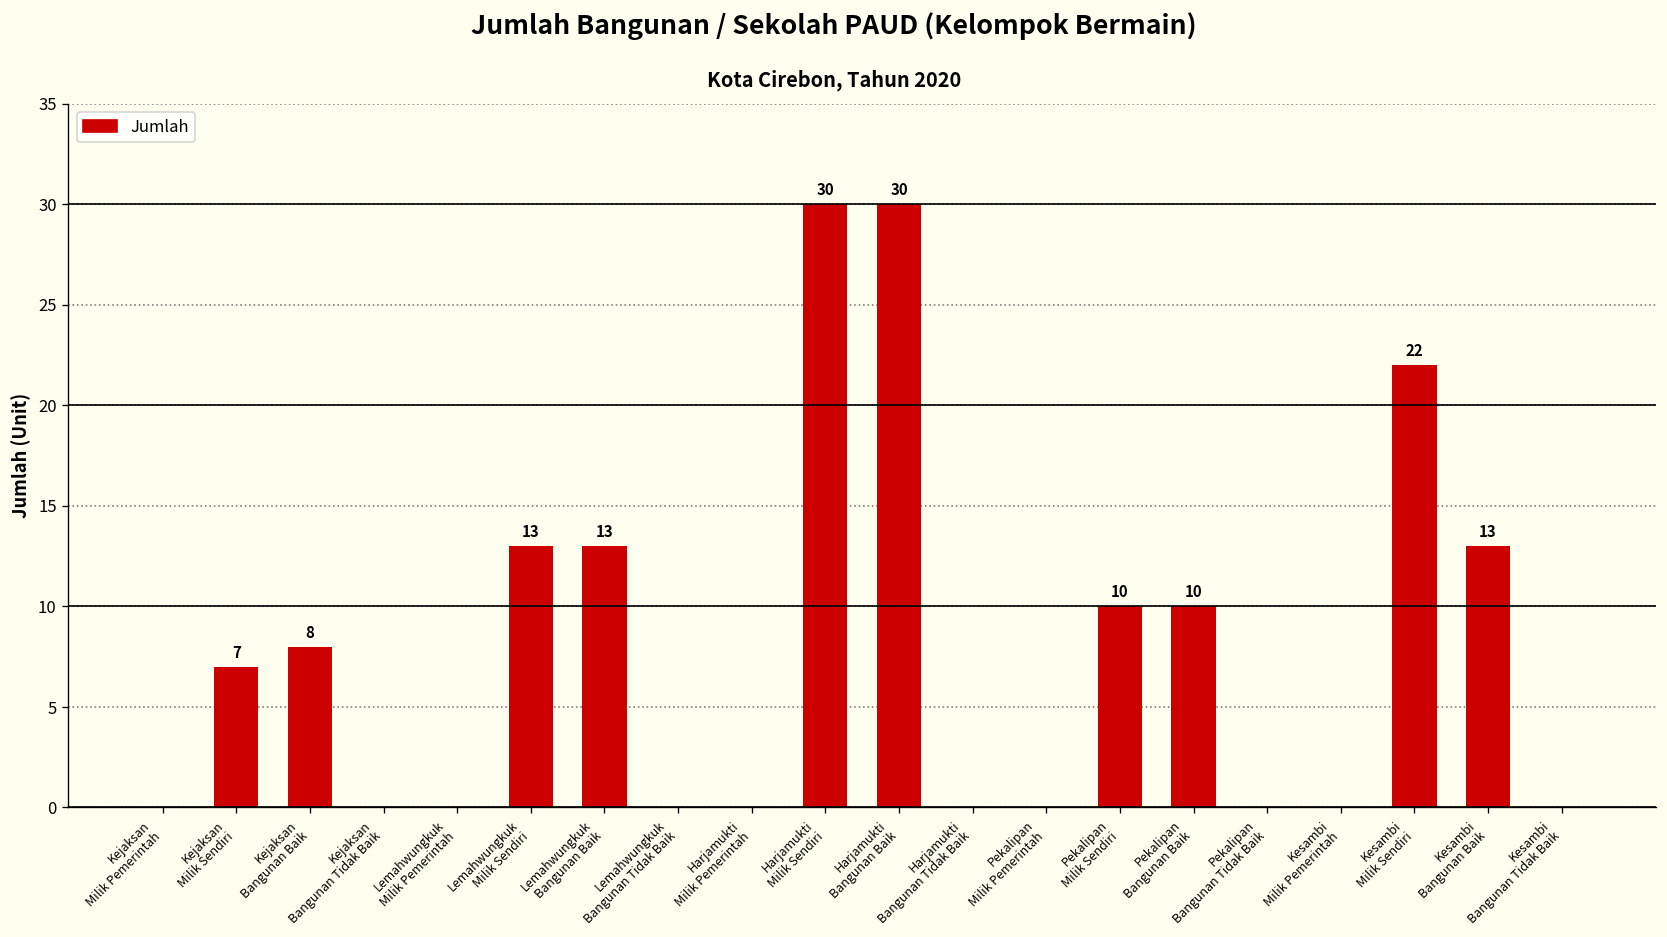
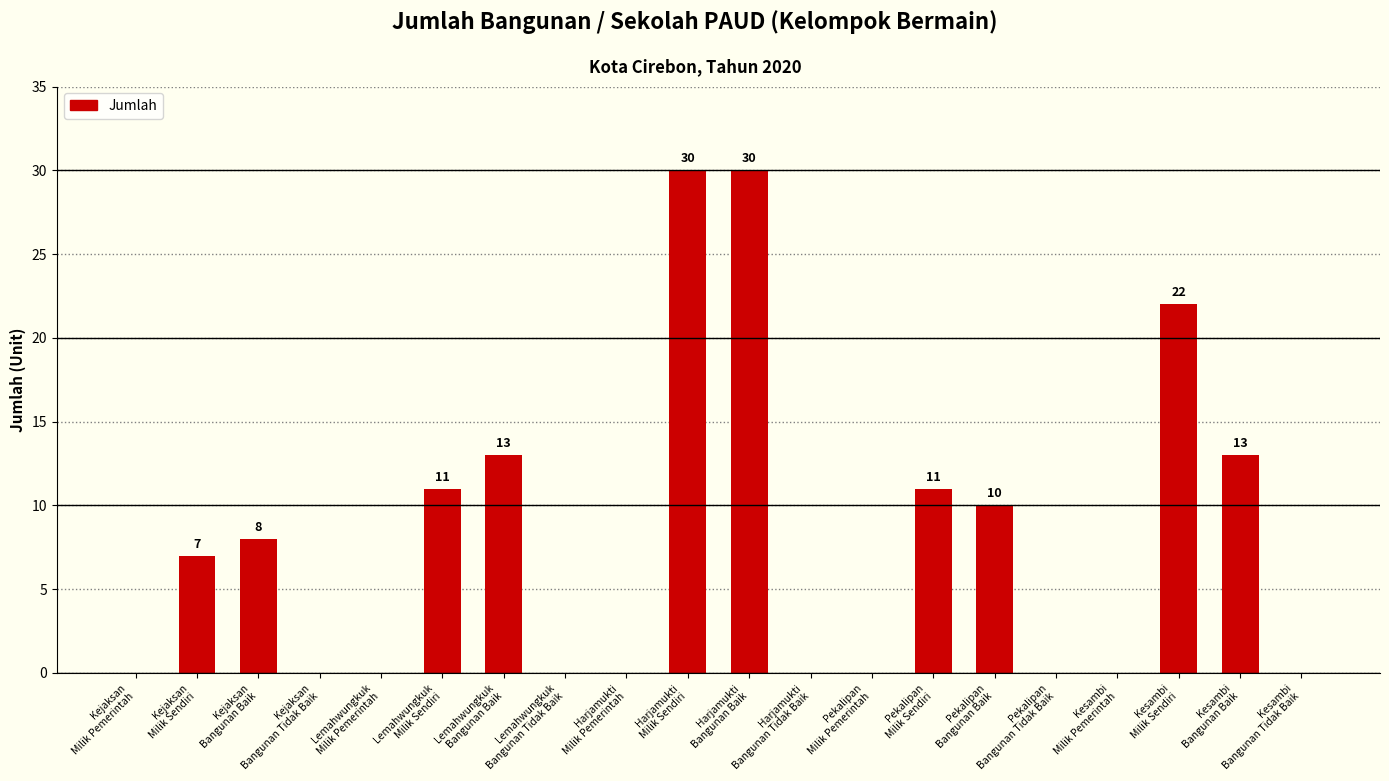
  {
    "Kejaksan Milik Sendiri": 7,
    "Kejaksan Bangunan Baik": 8,
-   "Lemahwungkuk Milik Sendiri": 13,
+   "Lemahwungkuk Milik Sendiri": 11,
    "Lemahwungkuk Bangunan Baik": 13,
    "Harjamukti Milik Sendiri": 30,
    "Harjamukti Bangunan Baik": 30,
-   "Pekalipan Milik Sendiri": 10,
+   "Pekalipan Milik Sendiri": 11,
    "Pekalipan Bangunan Baik": 10,
    "Kesambi Milik Sendiri": 22,
    "Kesambi Bangunan Baik": 13
  }
